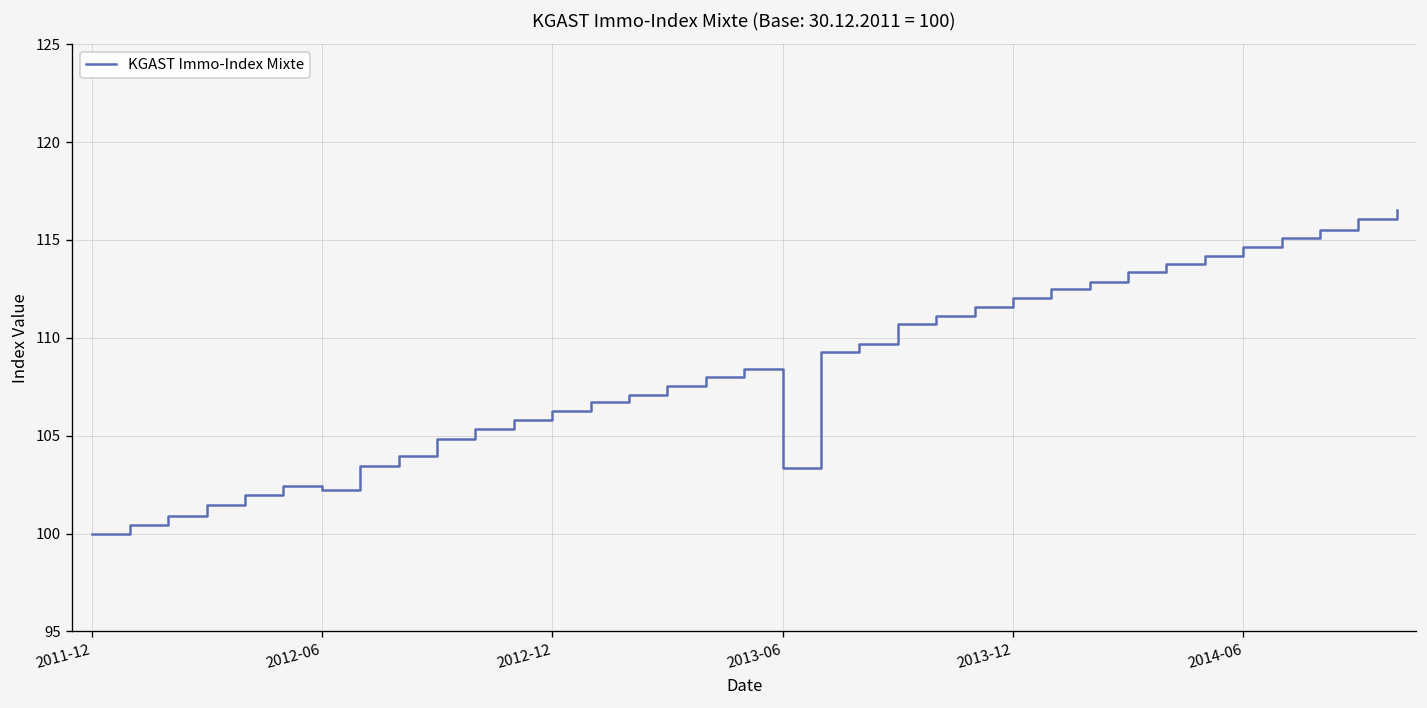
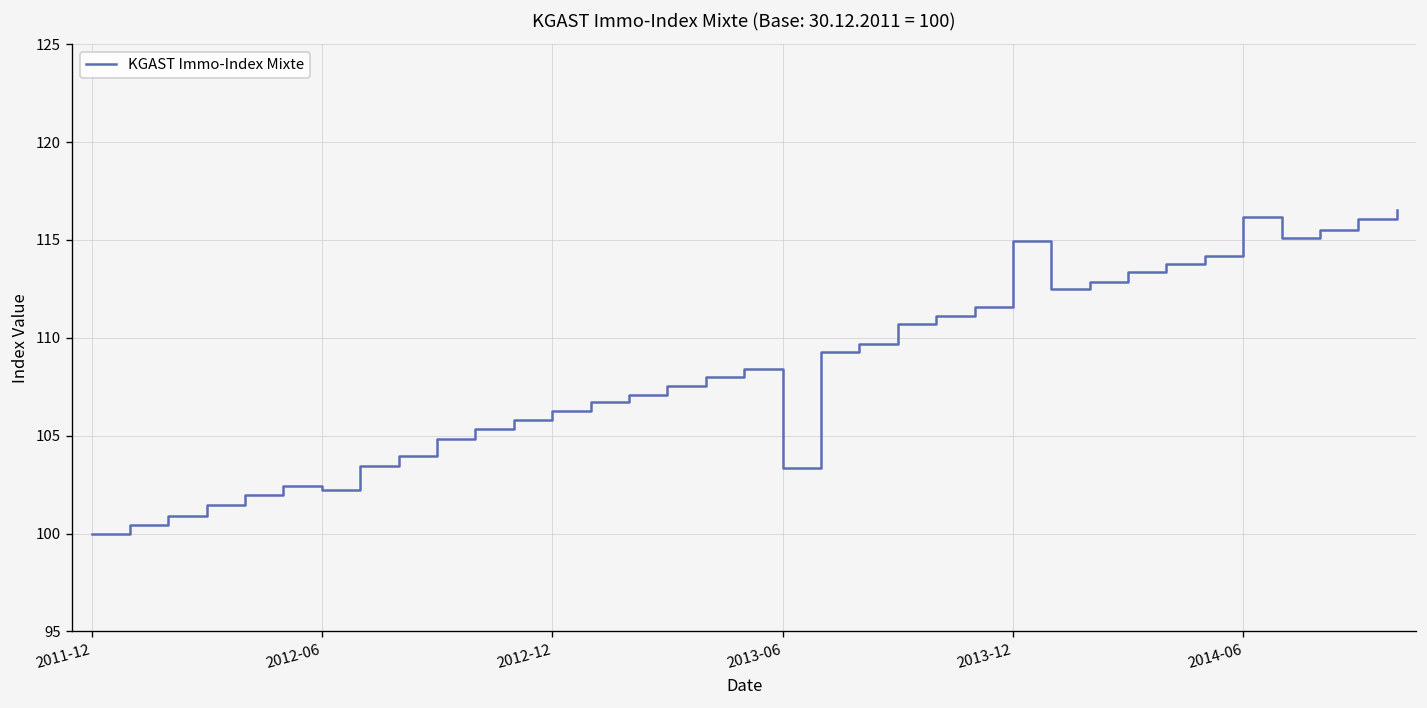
  {
    "2011-12": 100.0,
    "2012-06": 102.2,
    "2012-12": 106.3,
    "2013-06": 103.4,
-   "2013-12": 112.0,
-   "2014-06": 114.6
+   "2013-12": 115.0,
+   "2014-06": 116.2
  }
